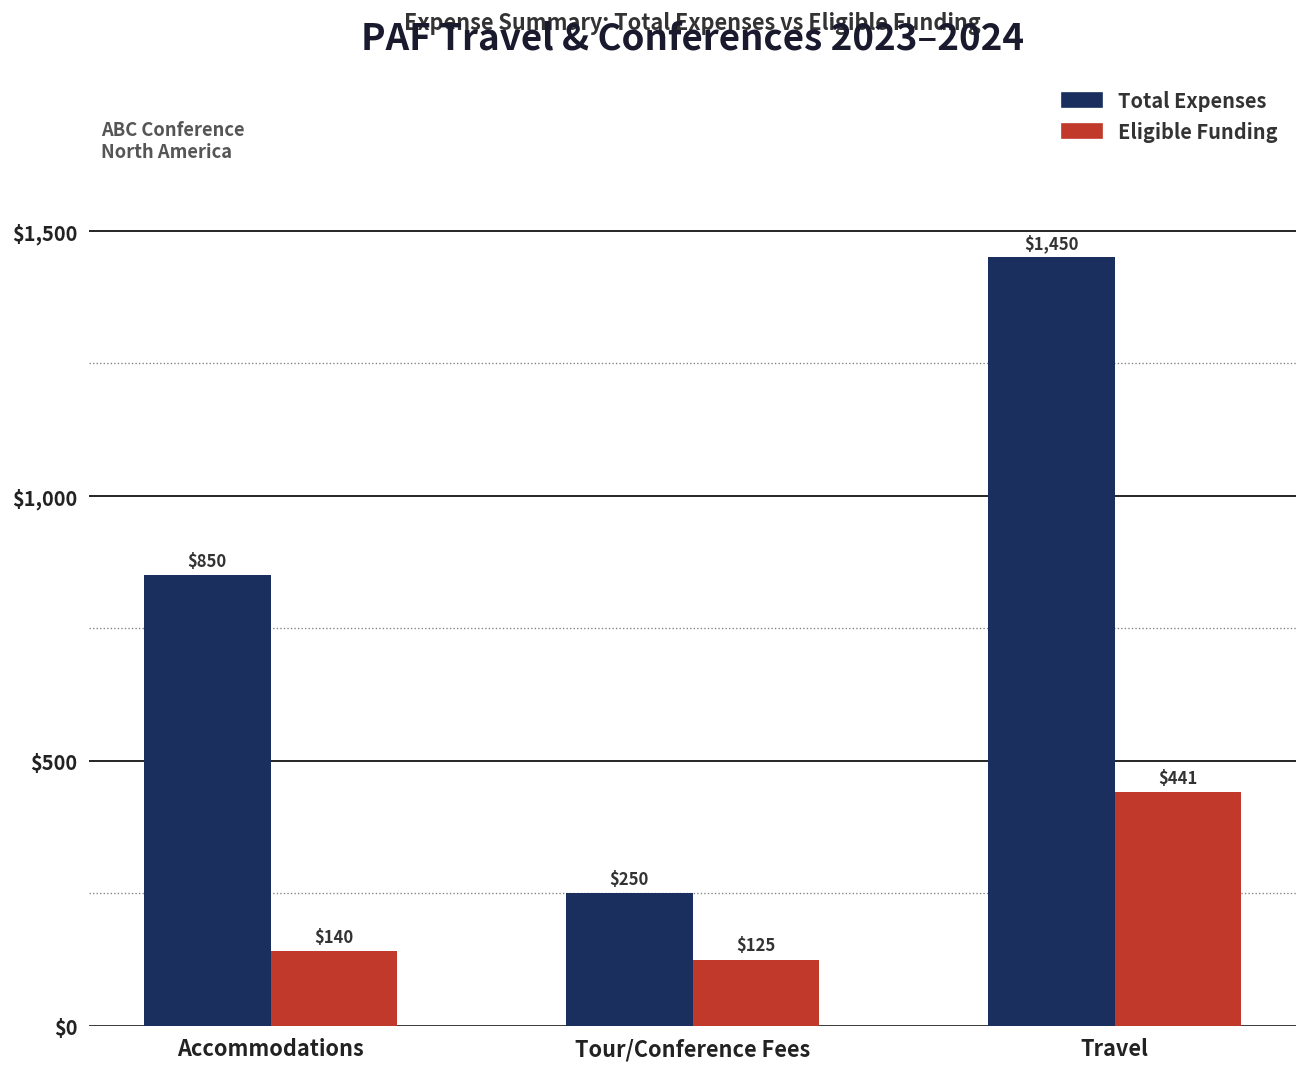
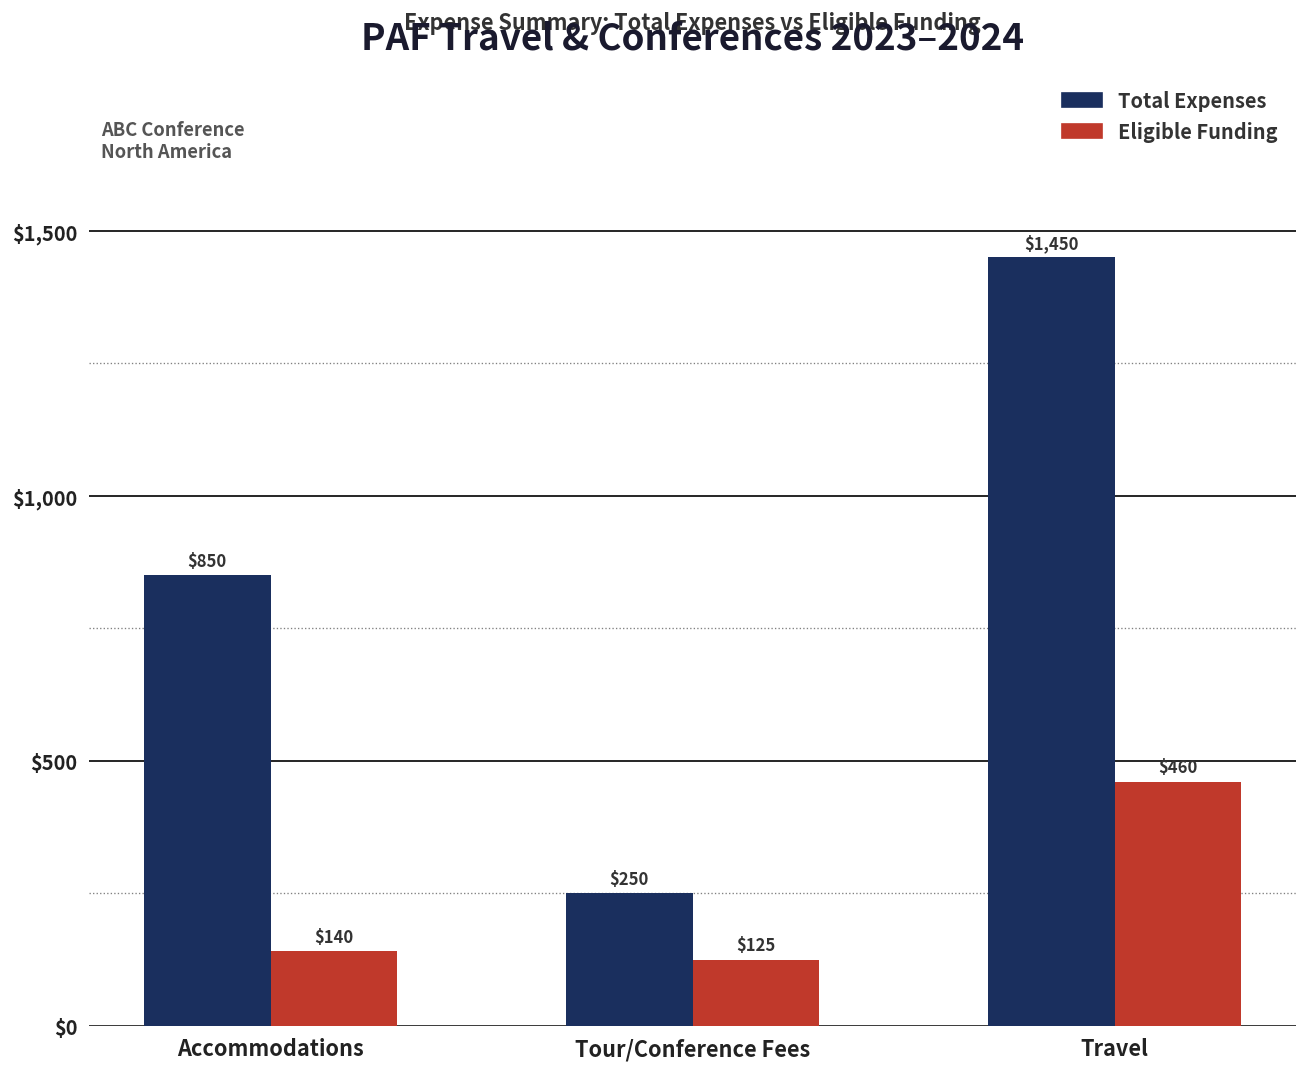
  {
    "Eligible Funding": {
      "Accommodations": "$140",
      "Tour/Conference Fees": "$125",
-     "Travel": "$441"
+     "Travel": "$460"
    }
  }
